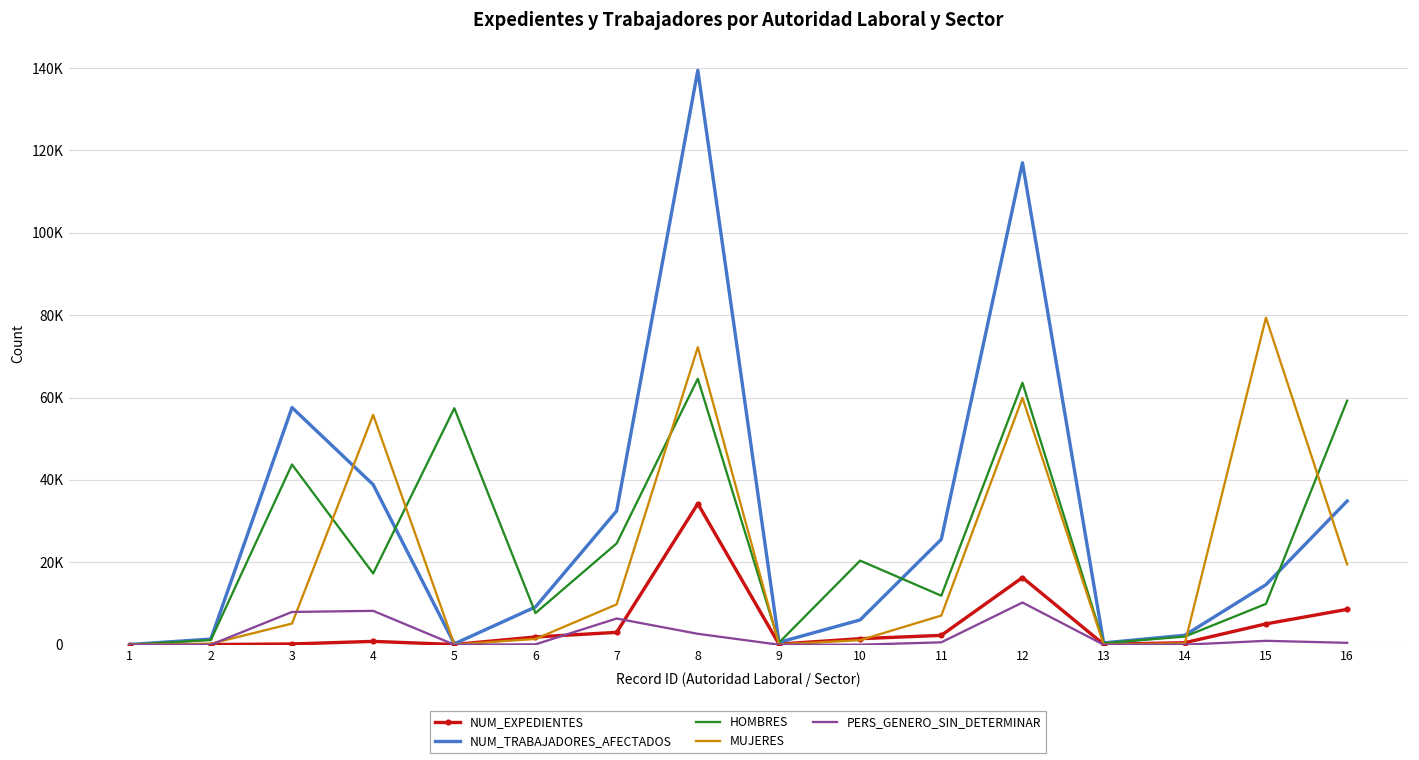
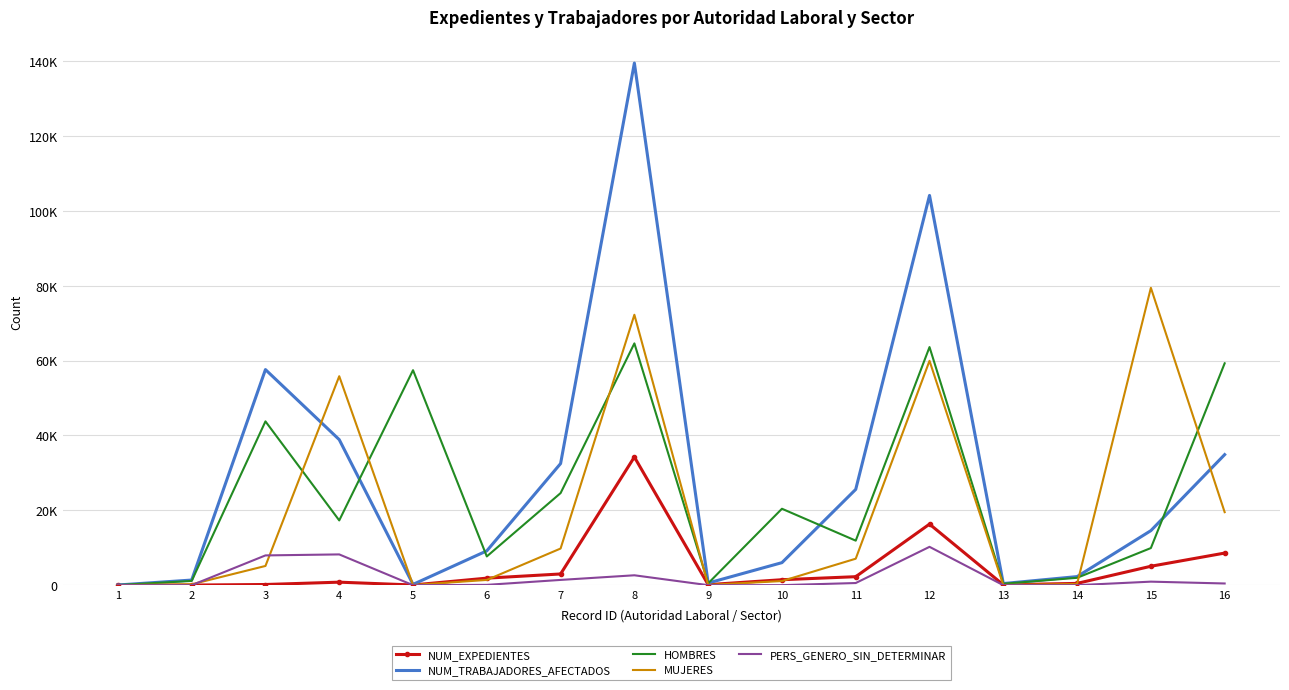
  {
    "NUM_EXPEDIENTES": {
      "3": 0,
      "4": 1000,
      "7": 3000,
      "8": 34000,
      "11": 2000,
      "12": 16000,
      "15": 5000,
      "16": 9000
    },
    "NUM_TRABAJADORES_AFECTADOS": {
      "3": 58000,
      "4": 39000,
      "6": 9000,
      "7": 32000,
      "8": 139000,
      "10": 6000,
      "11": 26000,
-     "12": 117000,
+     "12": 104000,
      "15": 15000,
      "16": 35000
    },
    "HOMBRES": {
      "3": 44000,
      "4": 17000,
      "5": 57000,
      "6": 8000,
      "7": 25000,
      "8": 65000,
      "10": 20000,
      "11": 12000,
      "12": 64000,
      "15": 10000,
      "16": 59000
    },
    "MUJERES": {
      "3": 5000,
      "4": 56000,
      "7": 10000,
      "8": 72000,
      "11": 7000,
      "12": 60000,
      "15": 79000,
      "16": 19000
    },
    "PERS_GENERO_SIN_DETERMINAR": {
      "3": 8000,
      "4": 8000,
      "6": 0,
-     "7": 6000,
+     "7": 1000,
      "8": 3000,
      "10": 0,
      "11": 1000,
      "12": 10000,
      "15": 1000,
      "16": 0
    }
  }
